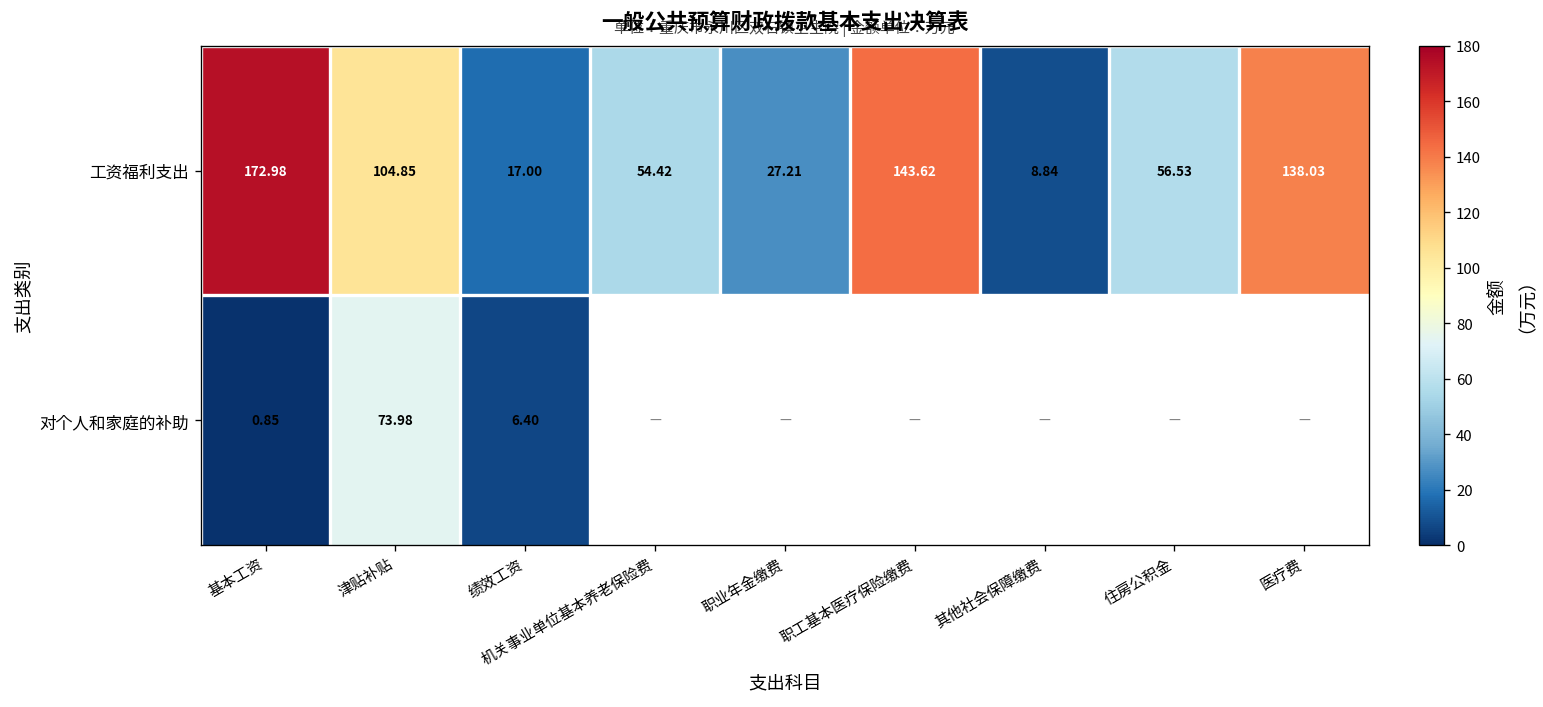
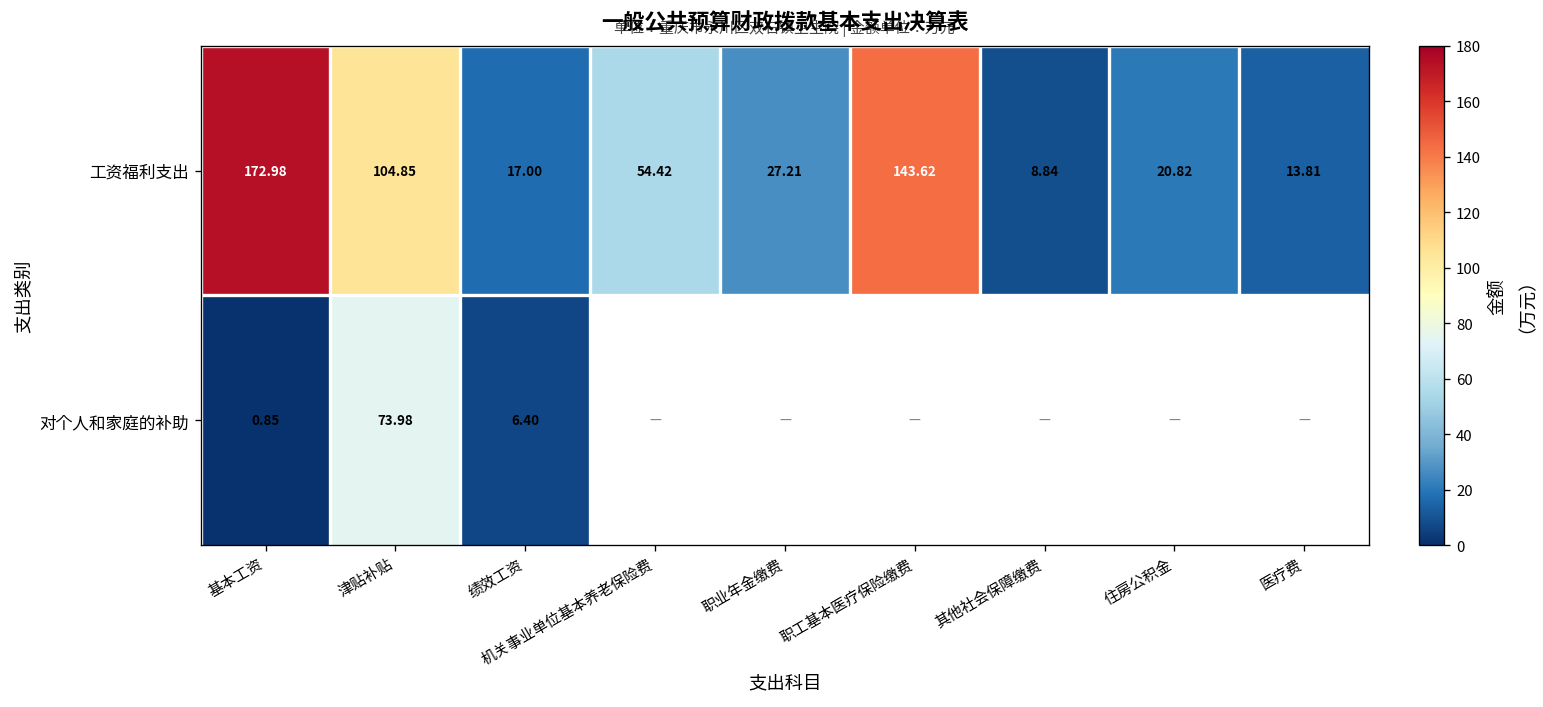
  {
    "工资福利支出": {
      "基本工资": 172.98,
      "津贴补贴": 104.85,
      "绩效工资": 17.00,
      "机关事业单位基本养老保险费": 54.42,
      "职业年金缴费": 27.21,
      "职工基本医疗保险缴费": 143.62,
      "其他社会保障缴费": 8.84,
-     "住房公积金": 56.53,
-     "医疗费": 138.03
+     "住房公积金": 20.82,
+     "医疗费": 13.81
    },
    "对个人和家庭的补助": {
      "基本工资": 0.85,
      "津贴补贴": 73.98,
      "绩效工资": 6.40
    }
  }
